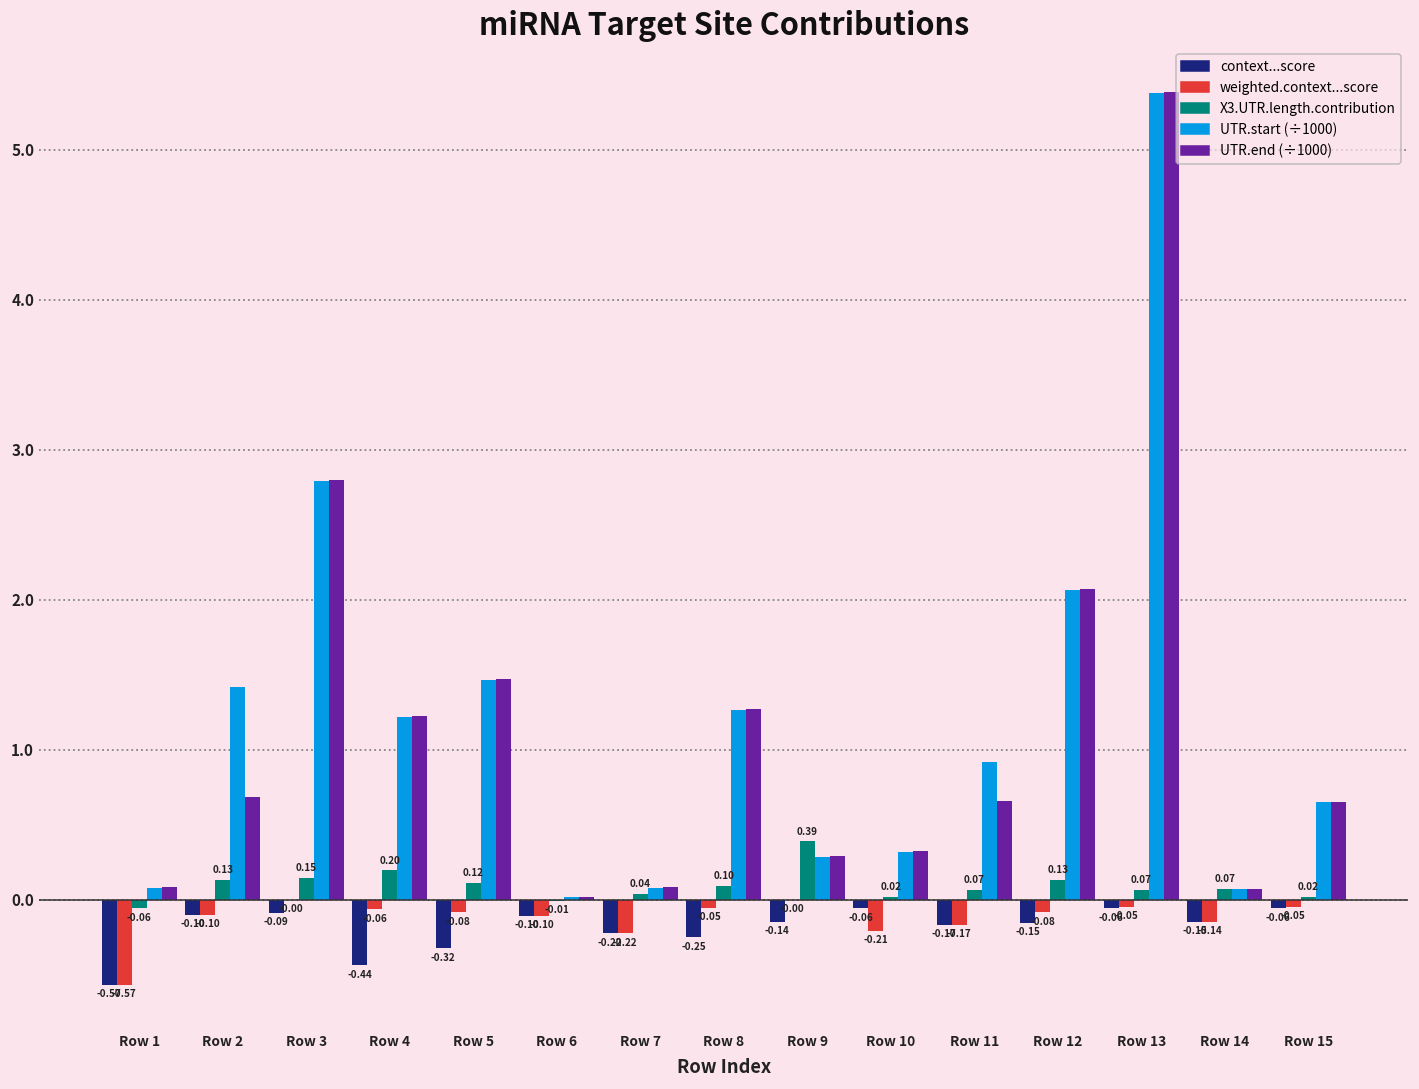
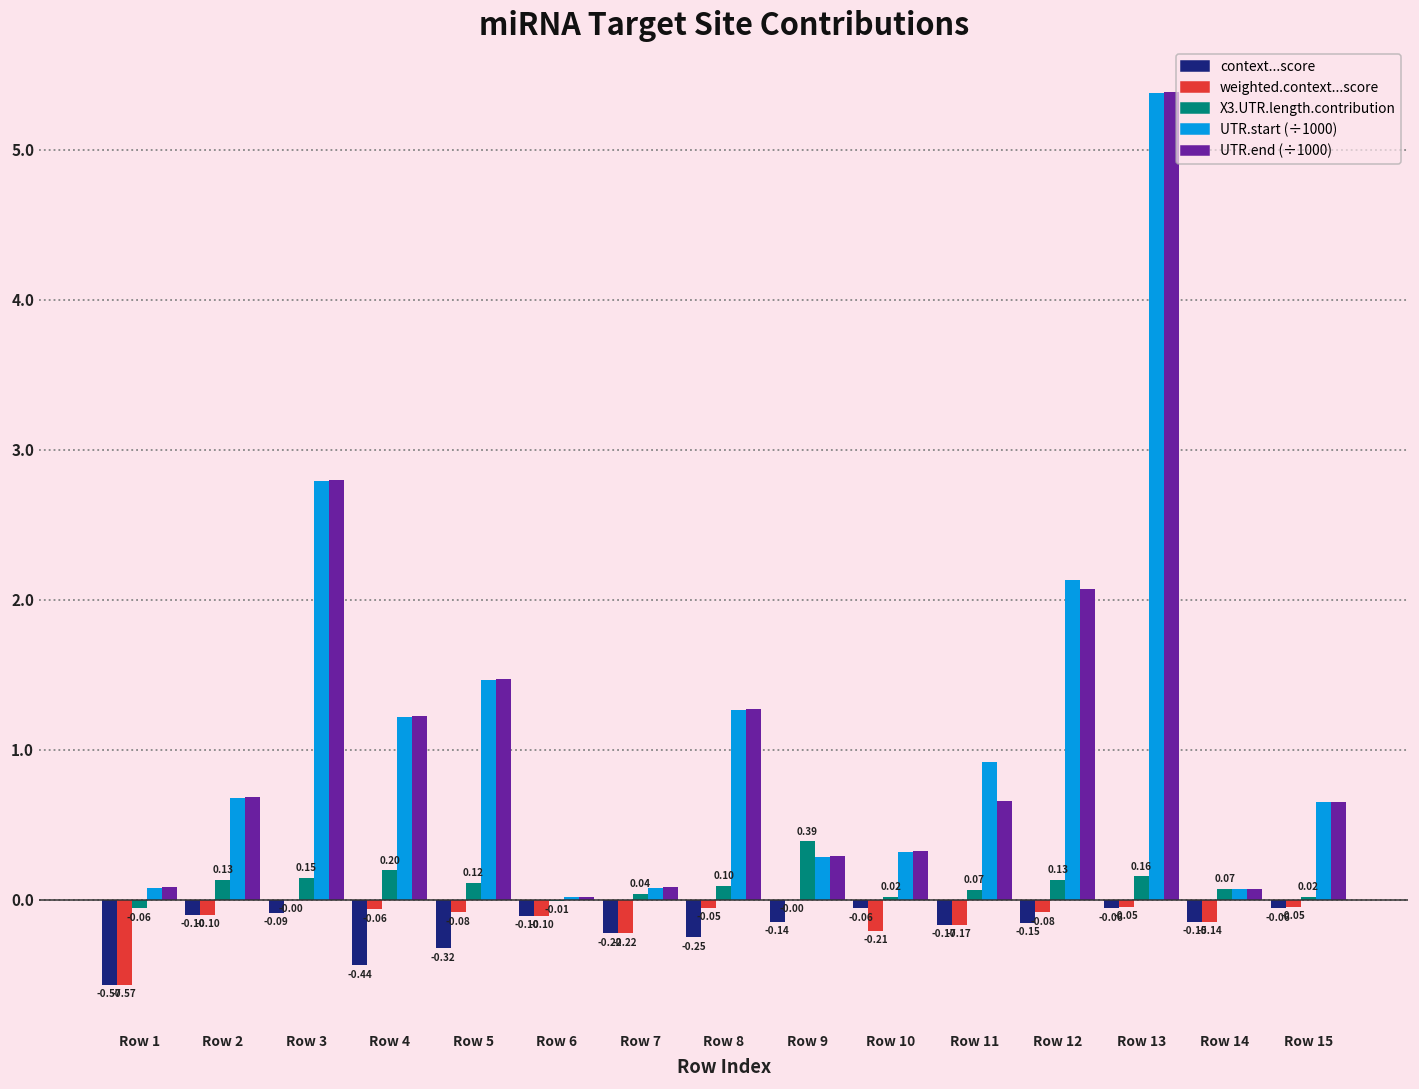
  {
    "context...score": {
      "Row 3": -0.09,
      "Row 4": -0.44,
      "Row 5": -0.32,
      "Row 8": -0.25,
      "Row 9": -0.14,
      "Row 10": -0.06,
      "Row 12": -0.15
    },
    "weighted.context...score": {
      "Row 3": -0.00,
      "Row 4": -0.06,
      "Row 5": -0.08,
      "Row 8": -0.05,
      "Row 9": -0.00,
      "Row 10": -0.21,
      "Row 12": -0.08
    },
    "X3.UTR.length.contribution": {
      "Row 1": -0.06,
      "Row 2": 0.13,
      "Row 3": 0.15,
      "Row 4": 0.20,
      "Row 5": 0.12,
      "Row 6": -0.01,
      "Row 7": 0.04,
      "Row 8": 0.10,
      "Row 9": 0.39,
      "Row 10": 0.02,
      "Row 11": 0.07,
      "Row 12": 0.13,
-     "Row 13": 0.07,
+     "Row 13": 0.16,
      "Row 14": 0.07,
      "Row 15": 0.02
    },
    "UTR.start (÷1000)": {
      "Row 1": 0.08,
-     "Row 2": 1.42,
+     "Row 2": 0.68,
      "Row 3": 2.79,
      "Row 4": 1.22,
      "Row 5": 1.47,
      "Row 8": 1.27,
      "Row 9": 0.29,
      "Row 10": 0.32,
      "Row 11": 0.92,
-     "Row 12": 2.06,
+     "Row 12": 2.13,
      "Row 13": 5.38,
      "Row 15": 0.65
    },
    "UTR.end (÷1000)": {
      "Row 1": 0.08,
      "Row 2": 0.68,
      "Row 3": 2.80,
      "Row 4": 1.22,
      "Row 5": 1.47,
      "Row 6": 0.02,
      "Row 7": 0.09,
      "Row 8": 1.27,
      "Row 9": 0.29,
      "Row 10": 0.32,
      "Row 11": 0.66,
      "Row 12": 2.07,
      "Row 13": 5.38,
      "Row 15": 0.65
    }
  }
